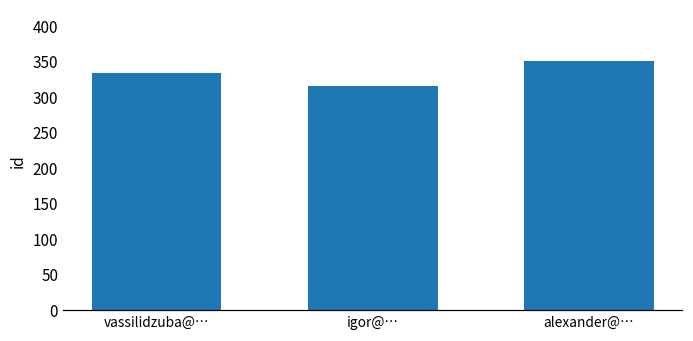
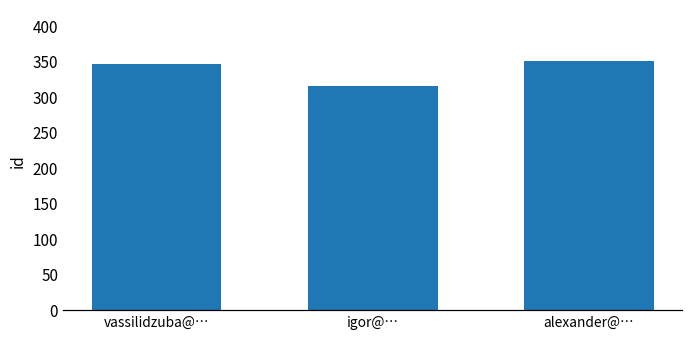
  {
-   "vassilidzuba@…": 330,
+   "vassilidzuba@…": 350,
    "igor@…": 320,
    "alexander@…": 350
  }
